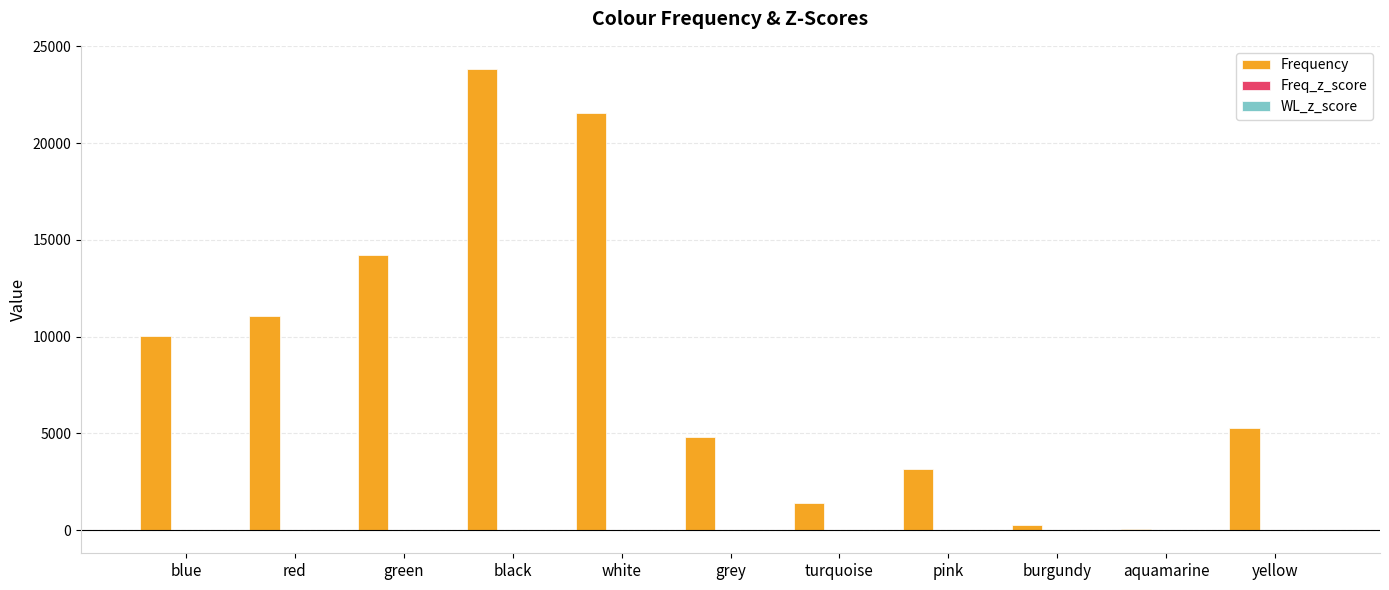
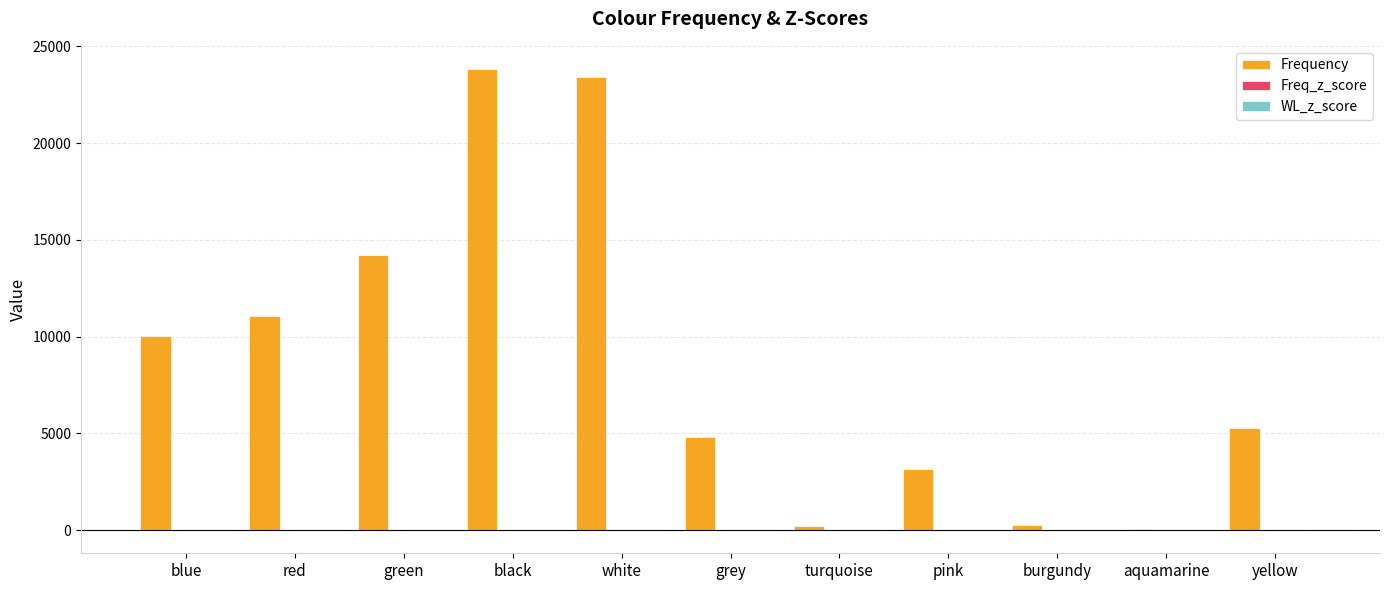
  {
    "Frequency": {
      "blue": 10000,
      "red": 11100,
      "green": 14200,
      "black": 23800,
-     "white": 21500,
+     "white": 23400,
      "grey": 4800,
-     "turquoise": 1400,
+     "turquoise": 200,
      "pink": 3100,
      "burgundy": 300,
      "yellow": 5300
    }
  }
